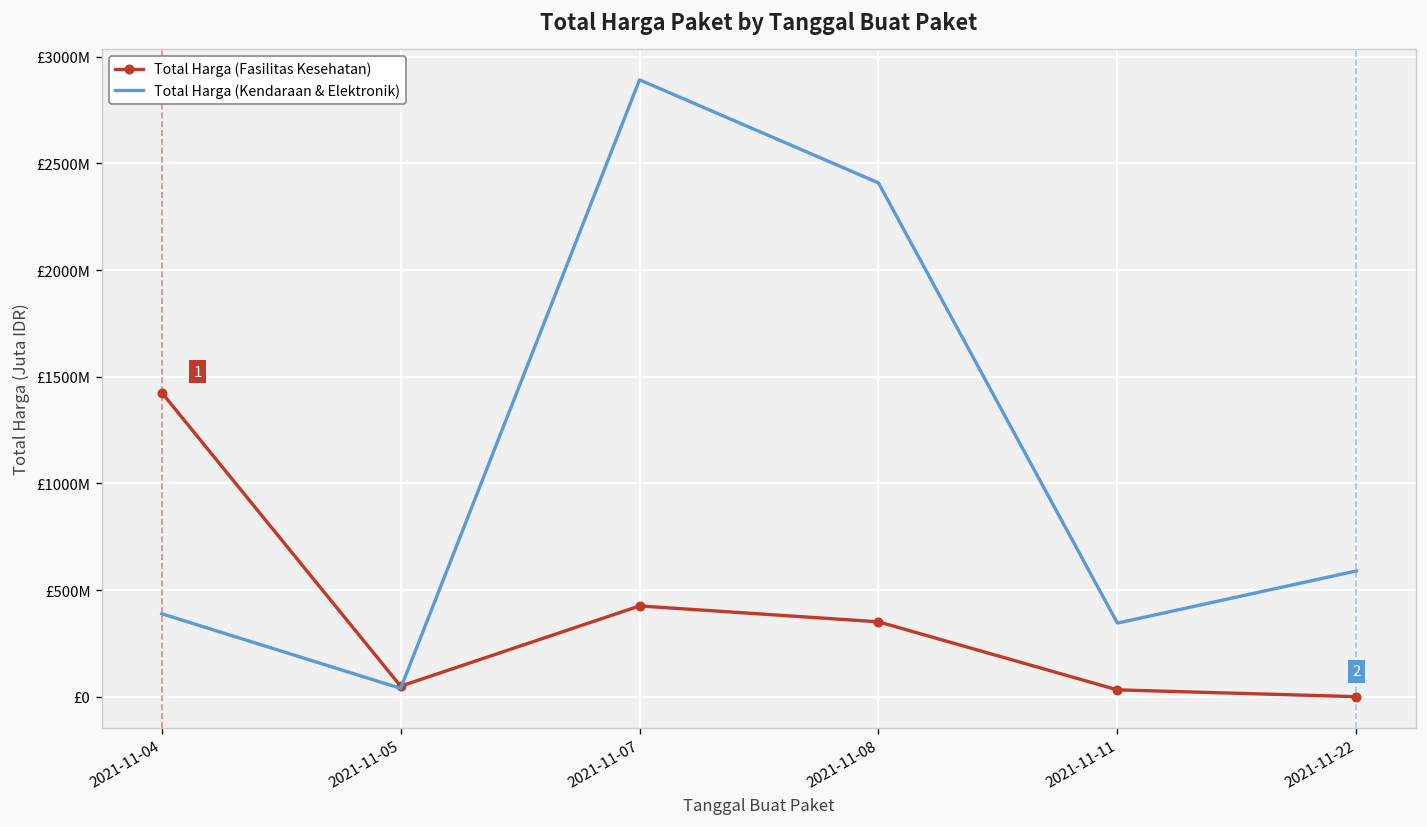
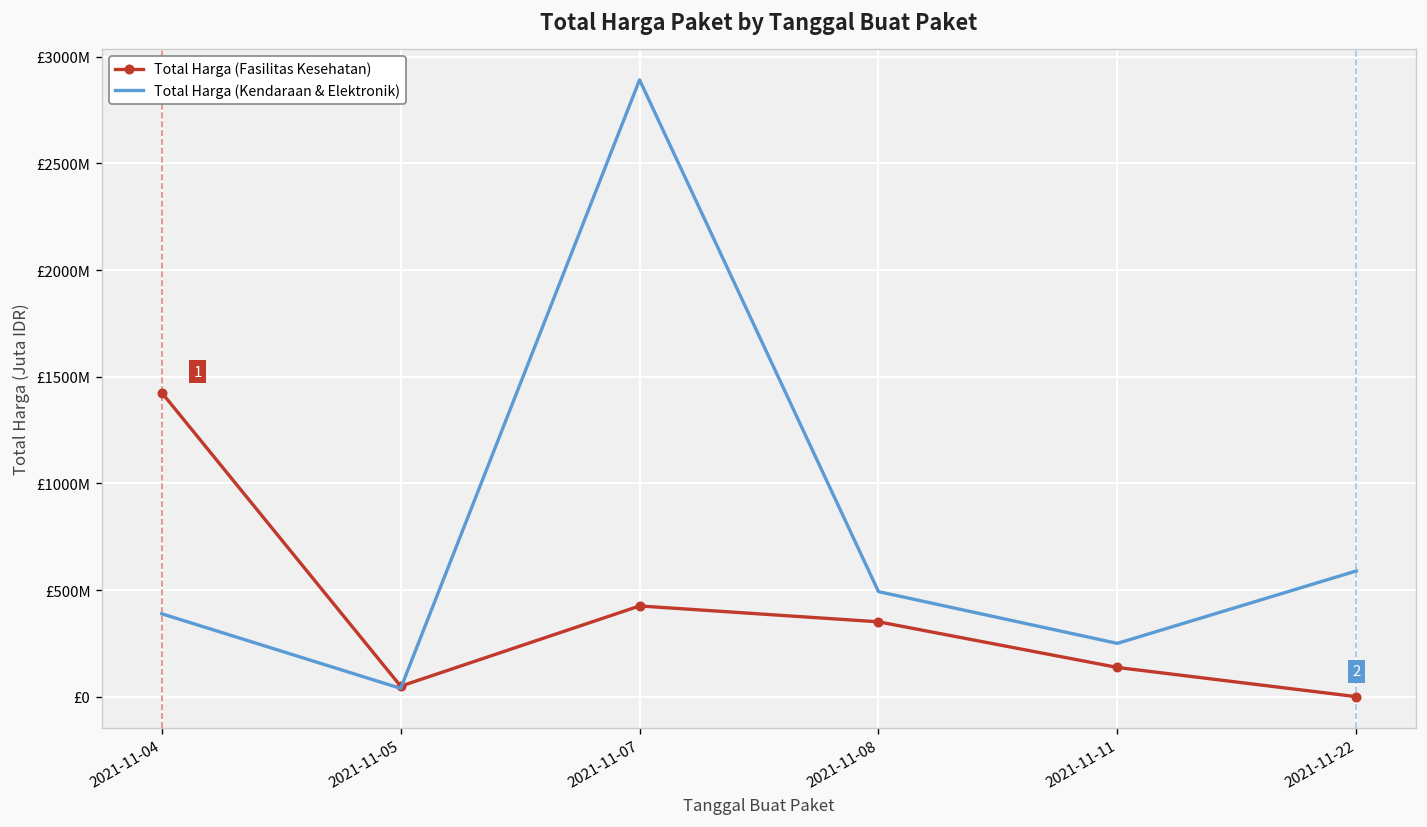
  {
    "Total Harga (Fasilitas Kesehatan)": {
      "2021-11-04": "£1430000000",
      "2021-11-07": "£430000000",
      "2021-11-08": "£350000000",
-     "2021-11-11": "£30000000"
+     "2021-11-11": "£140000000"
    },
    "Total Harga (Kendaraan & Elektronik)": {
      "2021-11-04": "£390000000",
      "2021-11-07": "£2890000000",
-     "2021-11-08": "£2410000000",
-     "2021-11-11": "£350000000",
+     "2021-11-08": "£490000000",
+     "2021-11-11": "£250000000",
      "2021-11-22": "£590000000"
    }
  }
